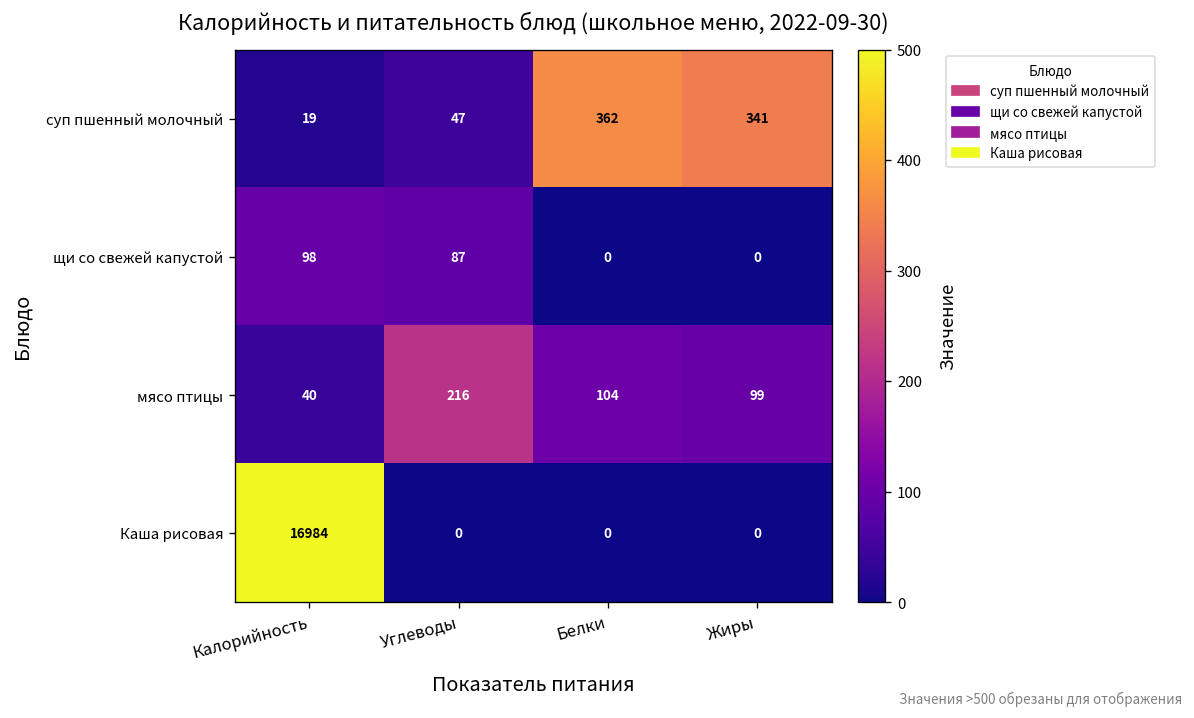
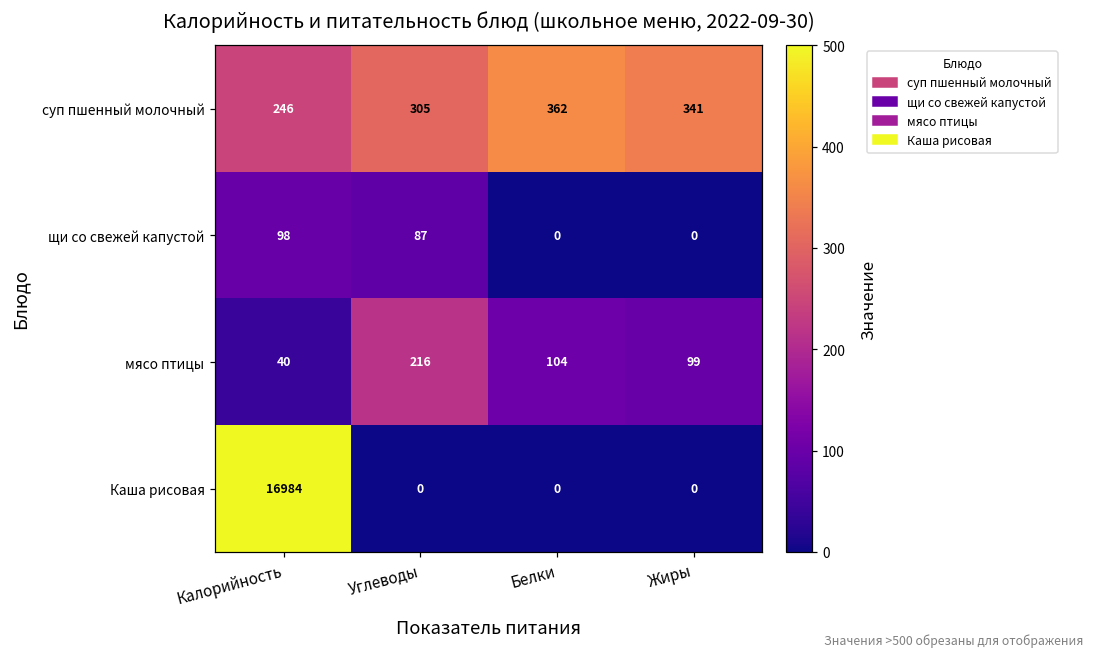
  {
    "суп пшенный молочный": {
-     "Калорийность": 19,
-     "Углеводы": 47,
+     "Калорийность": 246,
+     "Углеводы": 305,
      "Белки": 362,
      "Жиры": 341
    },
    "щи со свежей капустой": {
      "Калорийность": 98,
      "Углеводы": 87,
      "Белки": 0,
      "Жиры": 0
    },
    "мясо птицы": {
      "Калорийность": 40,
      "Углеводы": 216,
      "Белки": 104,
      "Жиры": 99
    },
    "Каша рисовая": {
      "Калорийность": 16984,
      "Углеводы": 0,
      "Белки": 0,
      "Жиры": 0
    }
  }
